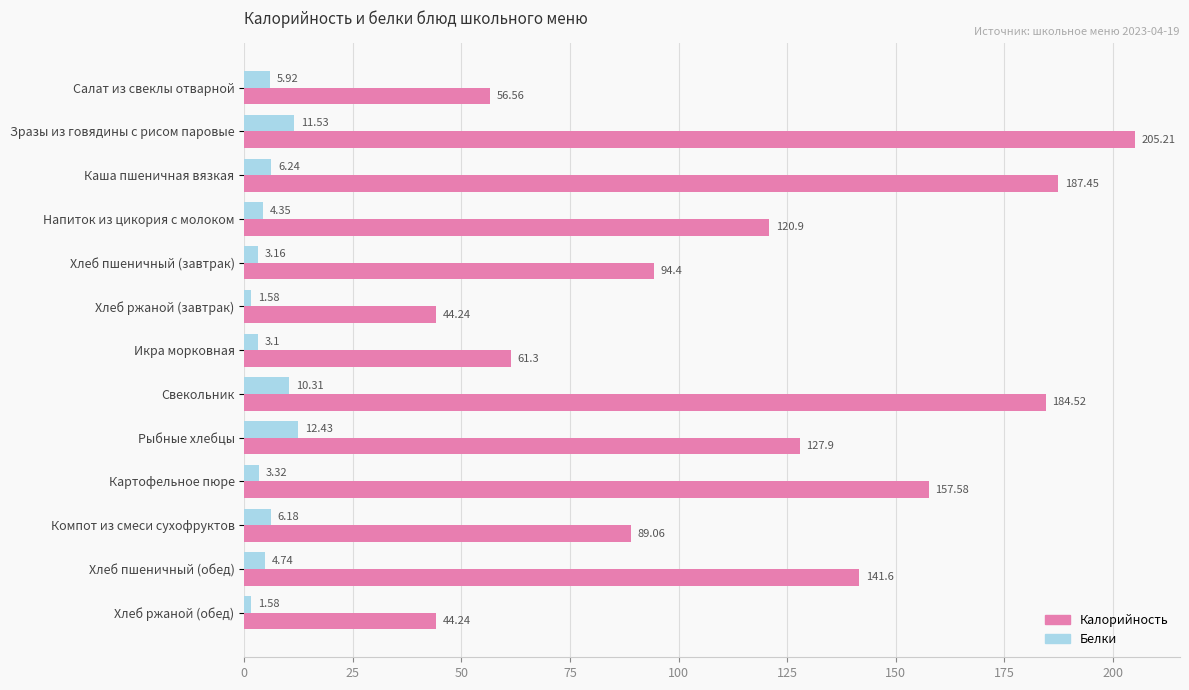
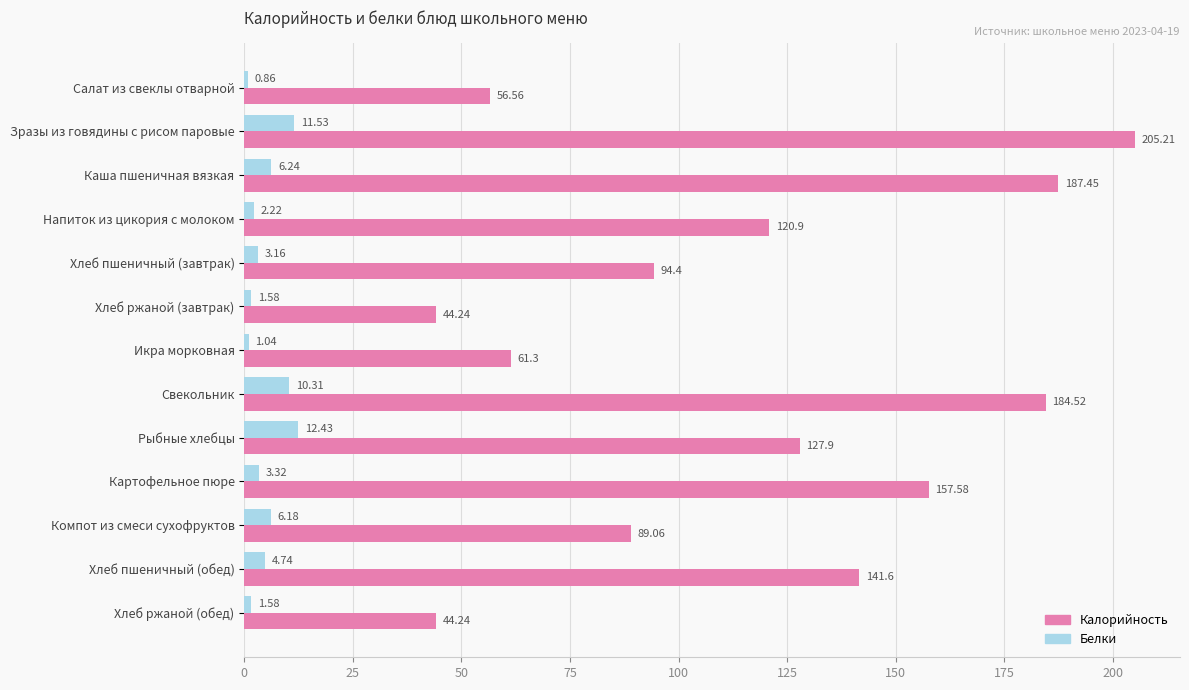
  {
    "Калорийность": {
      "Салат из свеклы отварной": 56.56,
      "Зразы из говядины с рисом паровые": 205.21,
      "Каша пшеничная вязкая": 187.45,
      "Напиток из цикория с молоком": 120.9,
      "Хлеб пшеничный (завтрак)": 94.4,
      "Хлеб ржаной (завтрак)": 44.24,
      "Икра морковная": 61.3,
      "Свекольник": 184.52,
      "Рыбные хлебцы": 127.9,
      "Картофельное пюре": 157.58,
      "Компот из смеси сухофруктов": 89.06,
      "Хлеб пшеничный (обед)": 141.6,
      "Хлеб ржаной (обед)": 44.24
    },
    "Белки": {
-     "Салат из свеклы отварной": 5.92,
+     "Салат из свеклы отварной": 0.86,
      "Зразы из говядины с рисом паровые": 11.53,
      "Каша пшеничная вязкая": 6.24,
-     "Напиток из цикория с молоком": 4.35,
+     "Напиток из цикория с молоком": 2.22,
      "Хлеб пшеничный (завтрак)": 3.16,
      "Хлеб ржаной (завтрак)": 1.58,
-     "Икра морковная": 3.1,
+     "Икра морковная": 1.04,
      "Свекольник": 10.31,
      "Рыбные хлебцы": 12.43,
      "Картофельное пюре": 3.32,
      "Компот из смеси сухофруктов": 6.18,
      "Хлеб пшеничный (обед)": 4.74,
      "Хлеб ржаной (обед)": 1.58
    }
  }
